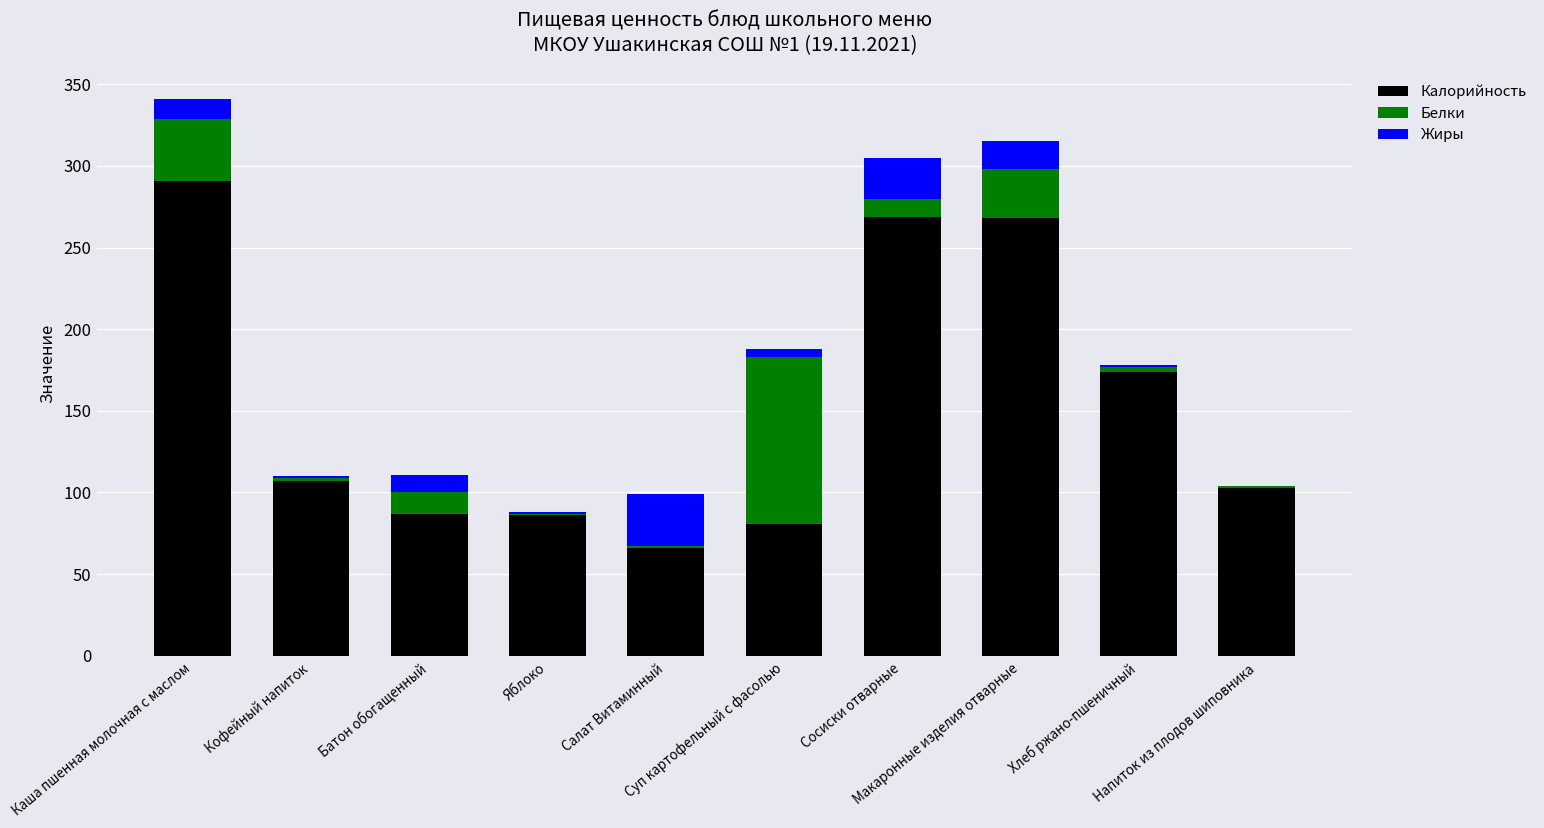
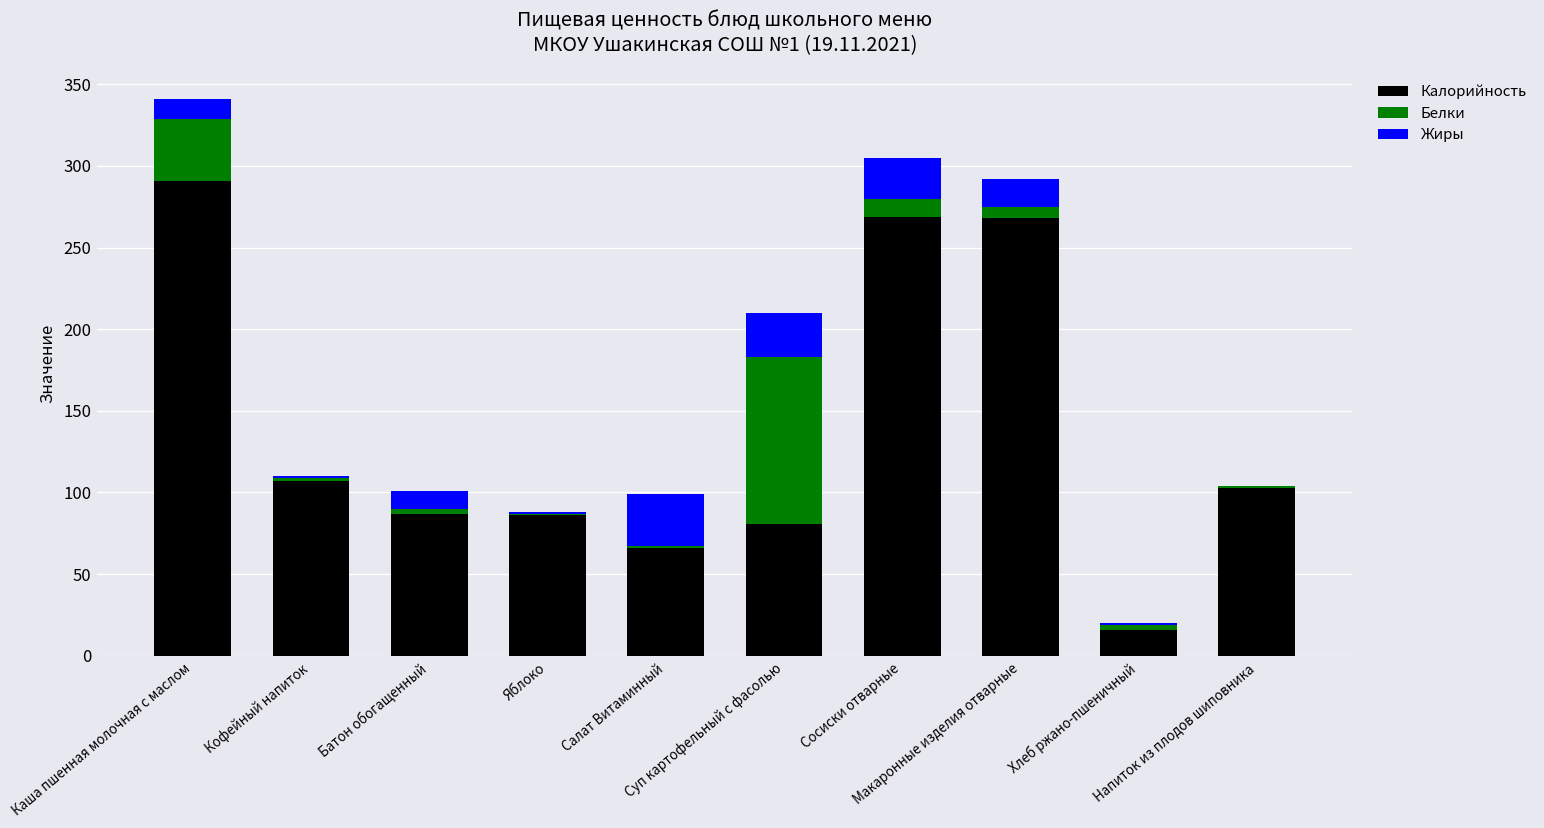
  {
    "Калорийность": {
      "Каша пшенная молочная с маслом": 291,
      "Кофейный напиток": 107,
      "Батон обогащенный": 87,
      "Яблоко": 86,
      "Салат Витаминный": 66,
      "Суп картофельный с фасолью": 81,
      "Сосиски отварные": 269,
      "Макаронные изделия отварные": 268,
-     "Хлеб ржано-пшеничный": 174,
+     "Хлеб ржано-пшеничный": 16,
      "Напиток из плодов шиповника": 103
    },
    "Белки": {
      "Каша пшенная молочная с маслом": 38,
      "Кофейный напиток": 2,
-     "Батон обогащенный": 13,
+     "Батон обогащенный": 3,
      "Суп картофельный с фасолью": 102,
      "Сосиски отварные": 11,
-     "Макаронные изделия отварные": 30,
+     "Макаронные изделия отварные": 7,
      "Хлеб ржано-пшеничный": 3
    },
    "Жиры": {
      "Каша пшенная молочная с маслом": 12,
      "Батон обогащенный": 11,
      "Салат Витаминный": 32,
-     "Суп картофельный с фасолью": 5,
+     "Суп картофельный с фасолью": 27,
      "Сосиски отварные": 25,
      "Макаронные изделия отварные": 17,
      "Напиток из плодов шиповника": 0
    }
  }
